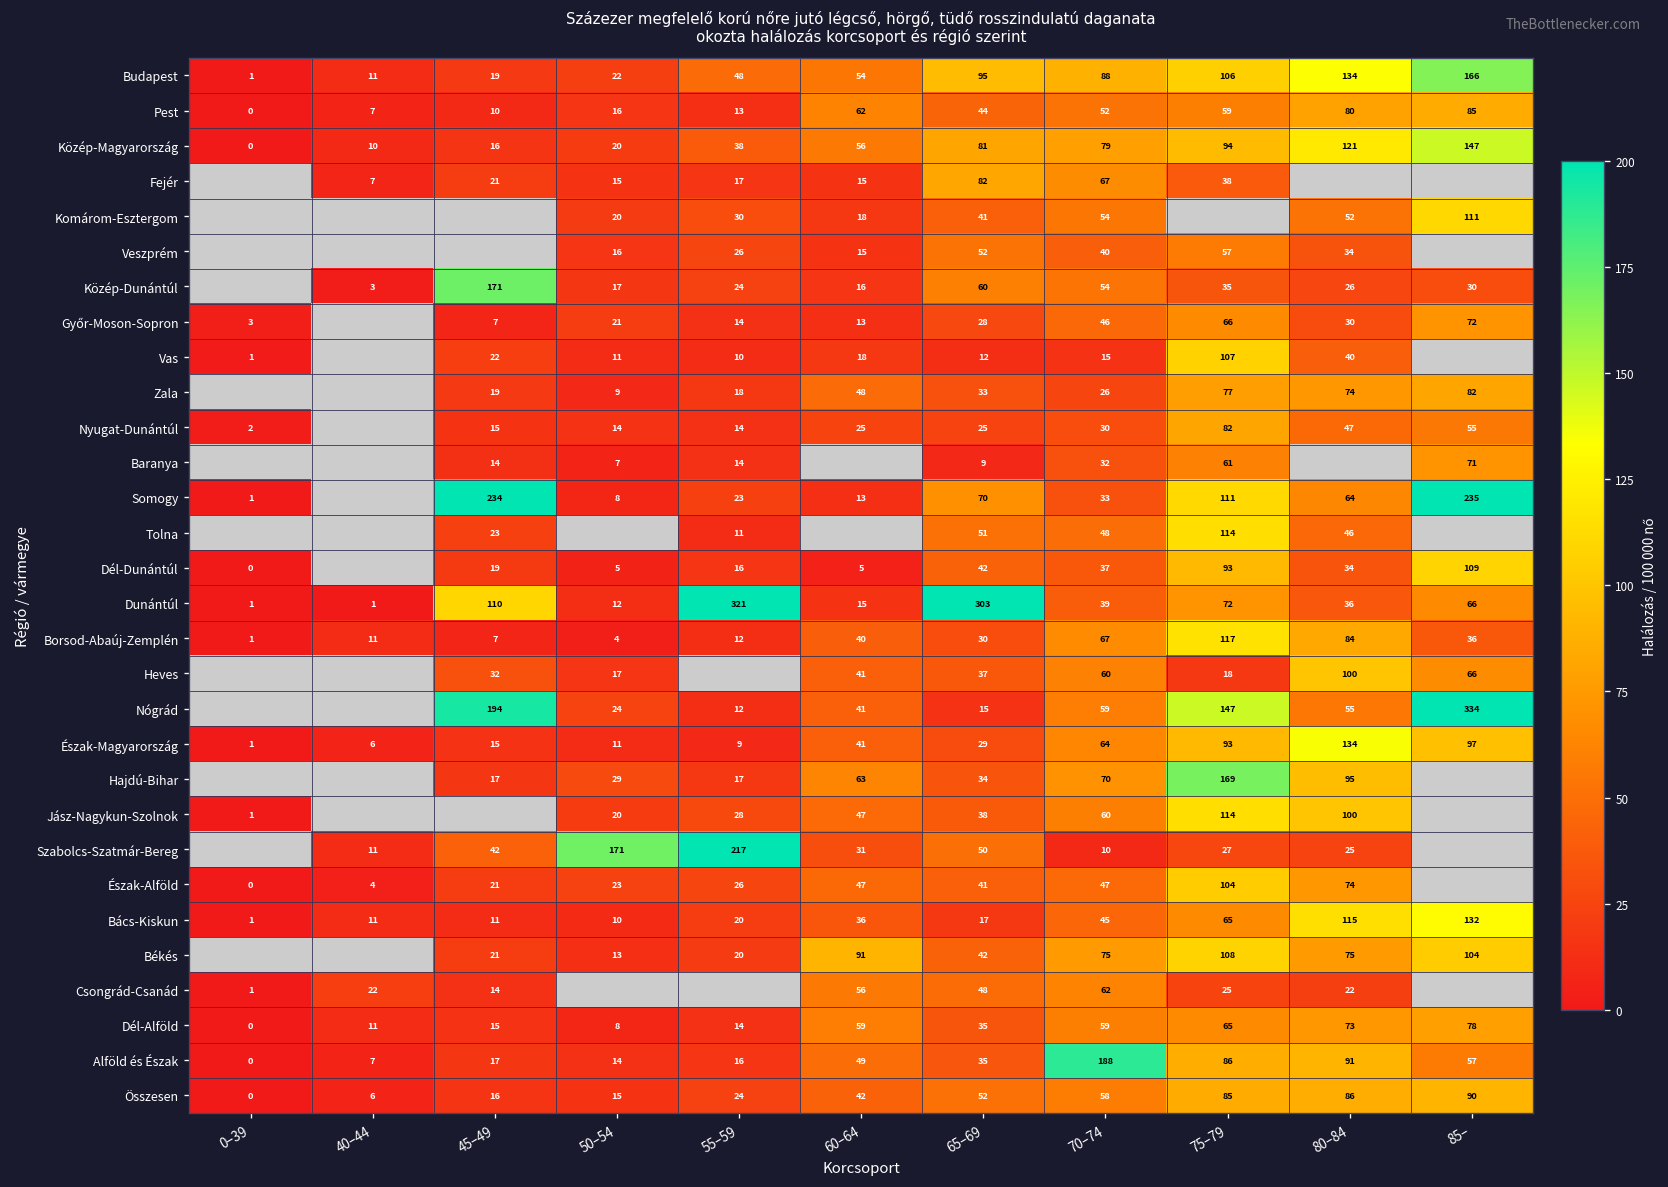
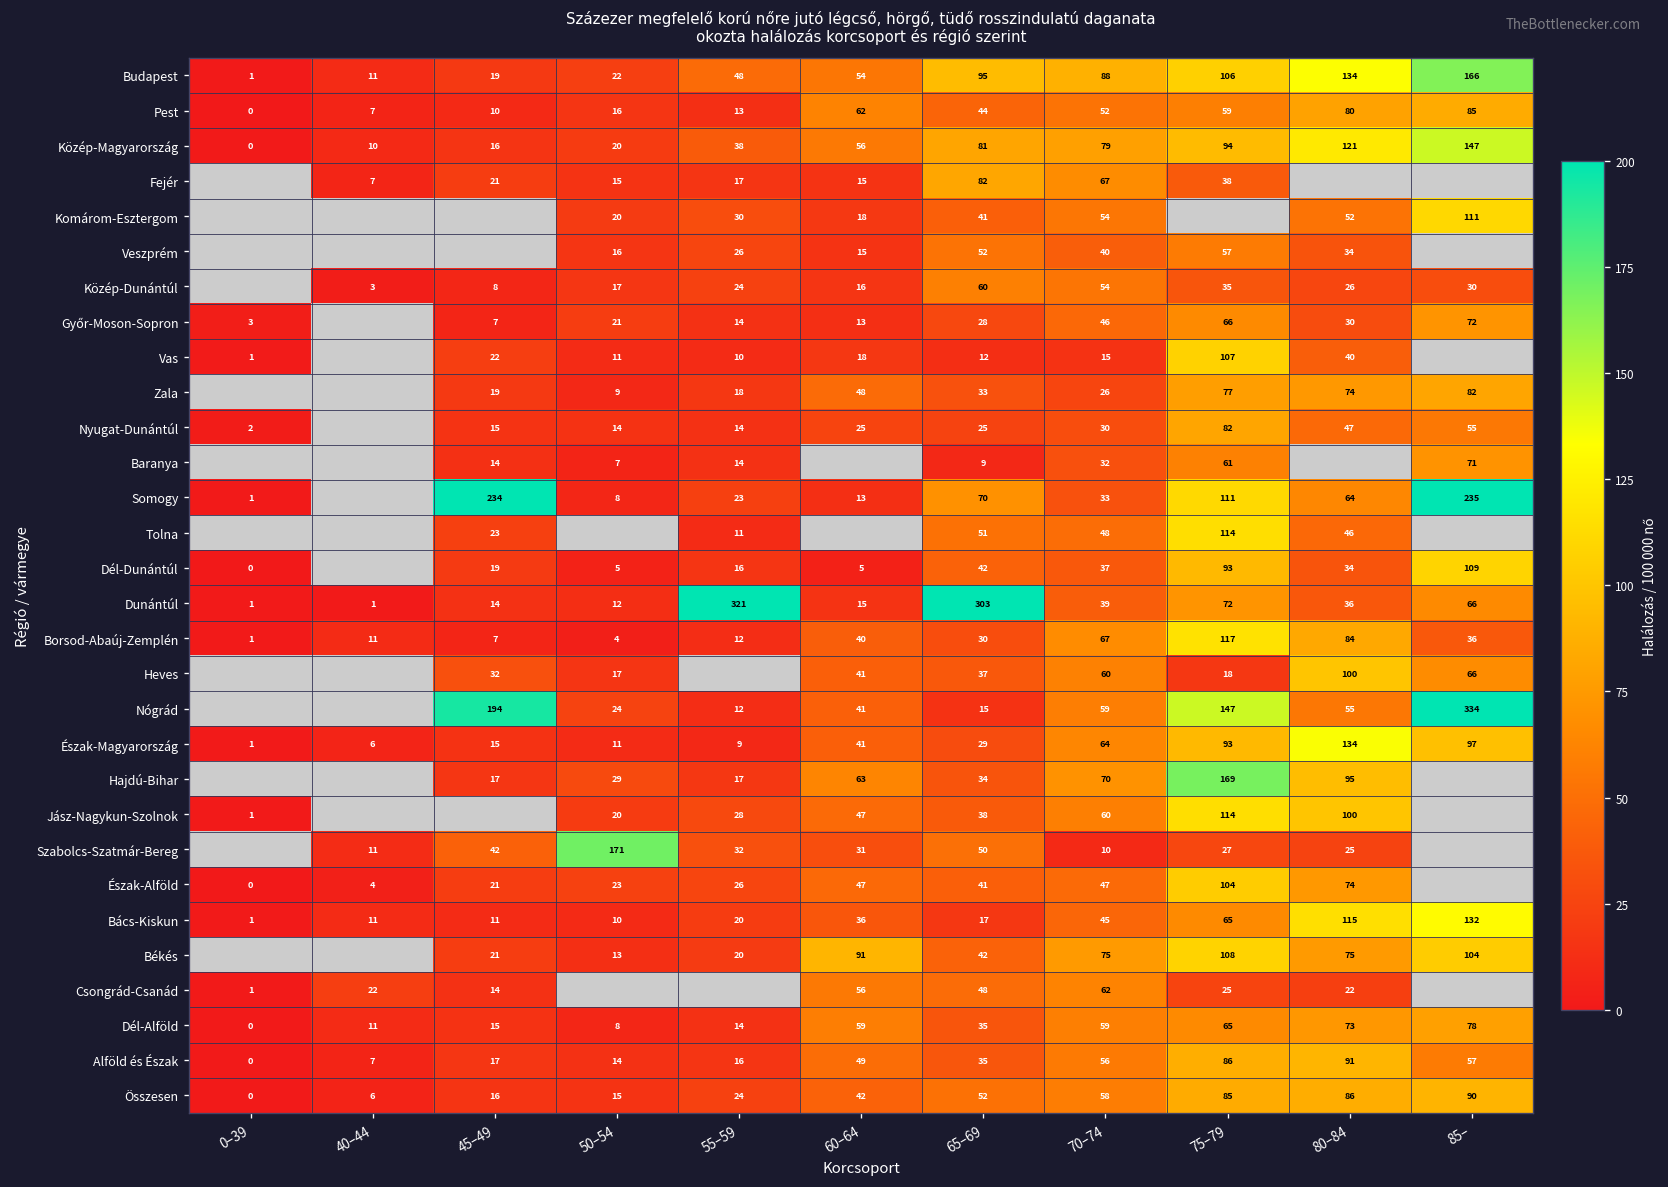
  {
    "Közép-Dunántúl": {
      "40–44": 3,
-     "45–49": 171,
+     "45–49": 8,
      "50–54": 17,
      "55–59": 24,
      "60–64": 16,
      "65–69": 60,
      "70–74": 54,
      "75–79": 35,
      "80–84": 26,
      "85–": 30
    },
    "Dunántúl": {
      "0–39": 1,
      "40–44": 1,
-     "45–49": 110,
+     "45–49": 14,
      "50–54": 12,
      "55–59": 321,
      "60–64": 15,
      "65–69": 303,
      "70–74": 39,
      "75–79": 72,
      "80–84": 36,
      "85–": 66
    },
    "Szabolcs-Szatmár-Bereg": {
      "40–44": 11,
      "45–49": 42,
      "50–54": 171,
-     "55–59": 217,
+     "55–59": 32,
      "60–64": 31,
      "65–69": 50,
      "70–74": 10,
      "75–79": 27,
      "80–84": 25
    },
    "Alföld és Észak": {
      "0–39": 0,
      "40–44": 7,
      "45–49": 17,
      "50–54": 14,
      "55–59": 16,
      "60–64": 49,
      "65–69": 35,
-     "70–74": 188,
+     "70–74": 56,
      "75–79": 86,
      "80–84": 91,
      "85–": 57
    }
  }
